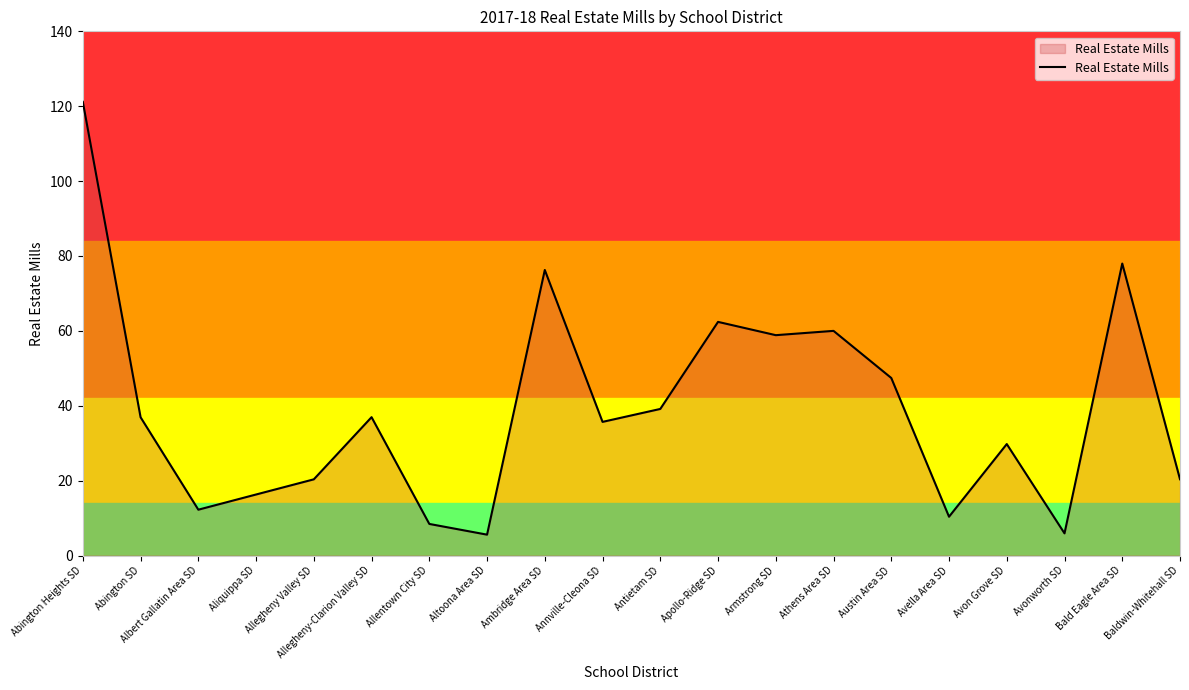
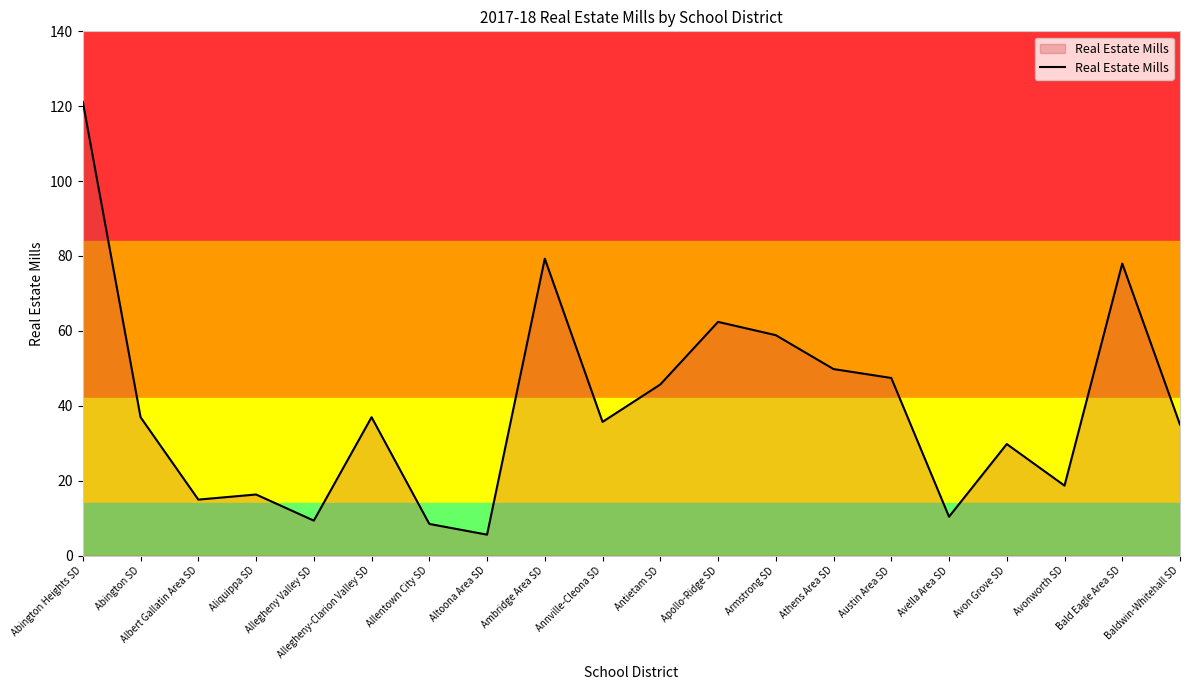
  {
    "Abington Heights SD": 121,
    "Abington SD": 37,
-   "Albert Gallatin Area SD": 12,
+   "Albert Gallatin Area SD": 15,
    "Aliquippa SD": 16,
-   "Allegheny Valley SD": 20,
+   "Allegheny Valley SD": 9,
    "Allegheny-Clarion Valley SD": 37,
    "Allentown City SD": 8,
    "Altoona Area SD": 6,
-   "Ambridge Area SD": 76,
+   "Ambridge Area SD": 79,
    "Annville-Cleona SD": 36,
-   "Antietam SD": 39,
+   "Antietam SD": 46,
    "Apollo-Ridge SD": 62,
    "Armstrong SD": 59,
-   "Athens Area SD": 60,
+   "Athens Area SD": 50,
    "Austin Area SD": 47,
    "Avella Area SD": 10,
    "Avon Grove SD": 30,
-   "Avonworth SD": 6,
+   "Avonworth SD": 19,
    "Bald Eagle Area SD": 78,
-   "Baldwin-Whitehall SD": 20
+   "Baldwin-Whitehall SD": 35
  }
